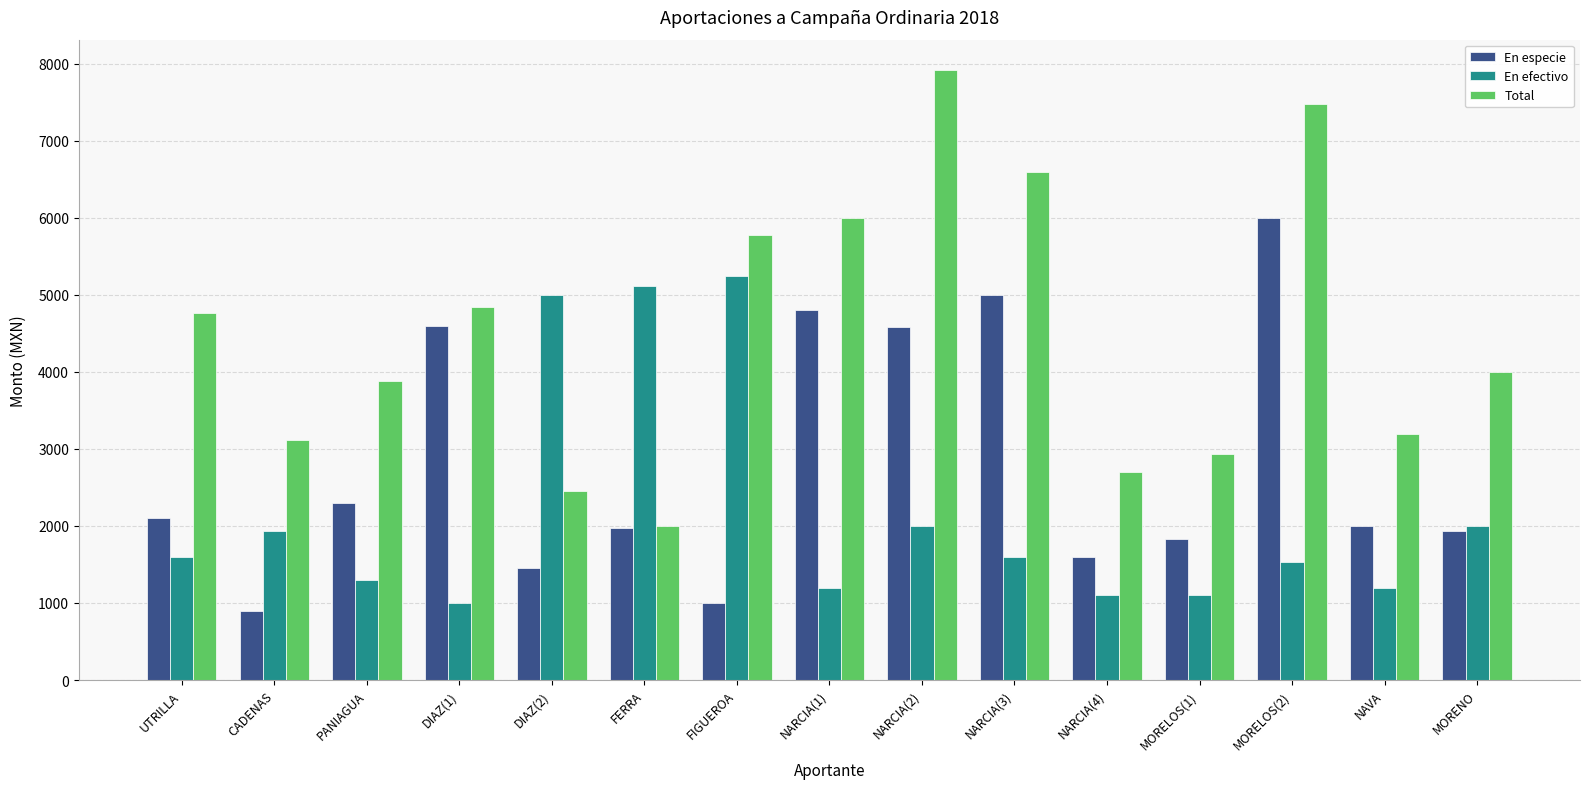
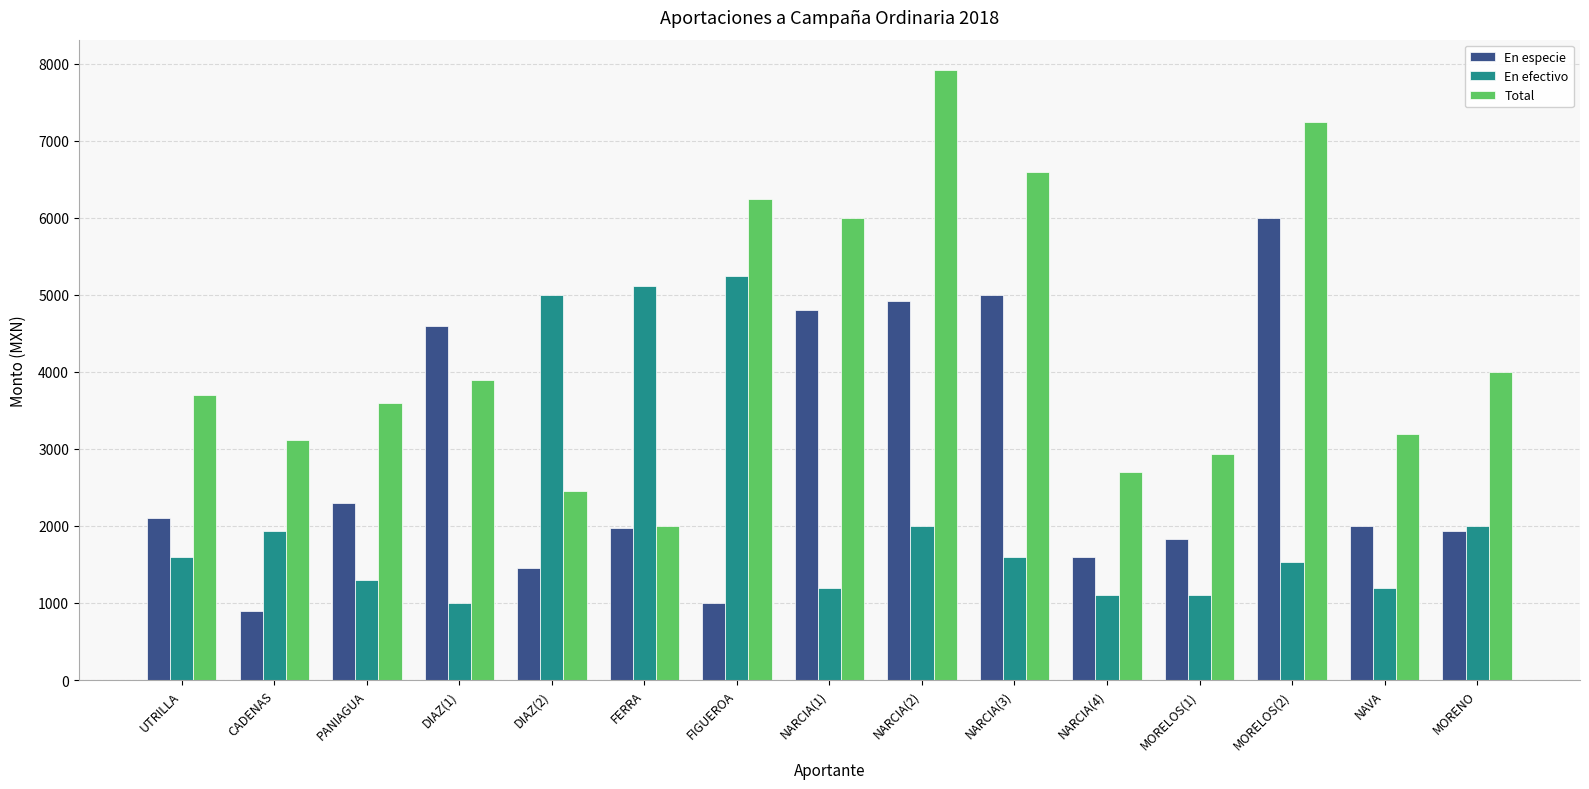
  {
    "En especie": {
      "UTRILLA": 2100,
      "CADENAS": 900,
      "PANIAGUA": 2300,
      "DIAZ(1)": 4600,
      "DIAZ(2)": 1500,
      "FERRA": 2000,
      "FIGUEROA": 1000,
      "NARCIA(1)": 4800,
-     "NARCIA(2)": 4600,
+     "NARCIA(2)": 4900,
      "NARCIA(3)": 5000,
      "NARCIA(4)": 1600,
      "MORELOS(1)": 1800,
      "MORELOS(2)": 6000,
      "NAVA": 2000,
      "MORENO": 1900
    },
    "En efectivo": {
      "UTRILLA": 1600,
      "CADENAS": 1900,
      "PANIAGUA": 1300,
      "DIAZ(1)": 1000,
      "DIAZ(2)": 5000,
      "FERRA": 5100,
      "FIGUEROA": 5200,
      "NARCIA(1)": 1200,
      "NARCIA(2)": 2000,
      "NARCIA(3)": 1600,
      "NARCIA(4)": 1100,
      "MORELOS(1)": 1100,
      "MORELOS(2)": 1500,
      "NAVA": 1200,
      "MORENO": 2000
    },
    "Total": {
-     "UTRILLA": 4800,
+     "UTRILLA": 3700,
      "CADENAS": 3100,
-     "PANIAGUA": 3900,
-     "DIAZ(1)": 4800,
+     "PANIAGUA": 3600,
+     "DIAZ(1)": 3900,
      "DIAZ(2)": 2500,
      "FERRA": 2000,
-     "FIGUEROA": 5800,
+     "FIGUEROA": 6200,
      "NARCIA(1)": 6000,
      "NARCIA(2)": 7900,
      "NARCIA(3)": 6600,
      "NARCIA(4)": 2700,
      "MORELOS(1)": 2900,
-     "MORELOS(2)": 7500,
+     "MORELOS(2)": 7200,
      "NAVA": 3200,
      "MORENO": 4000
    }
  }
